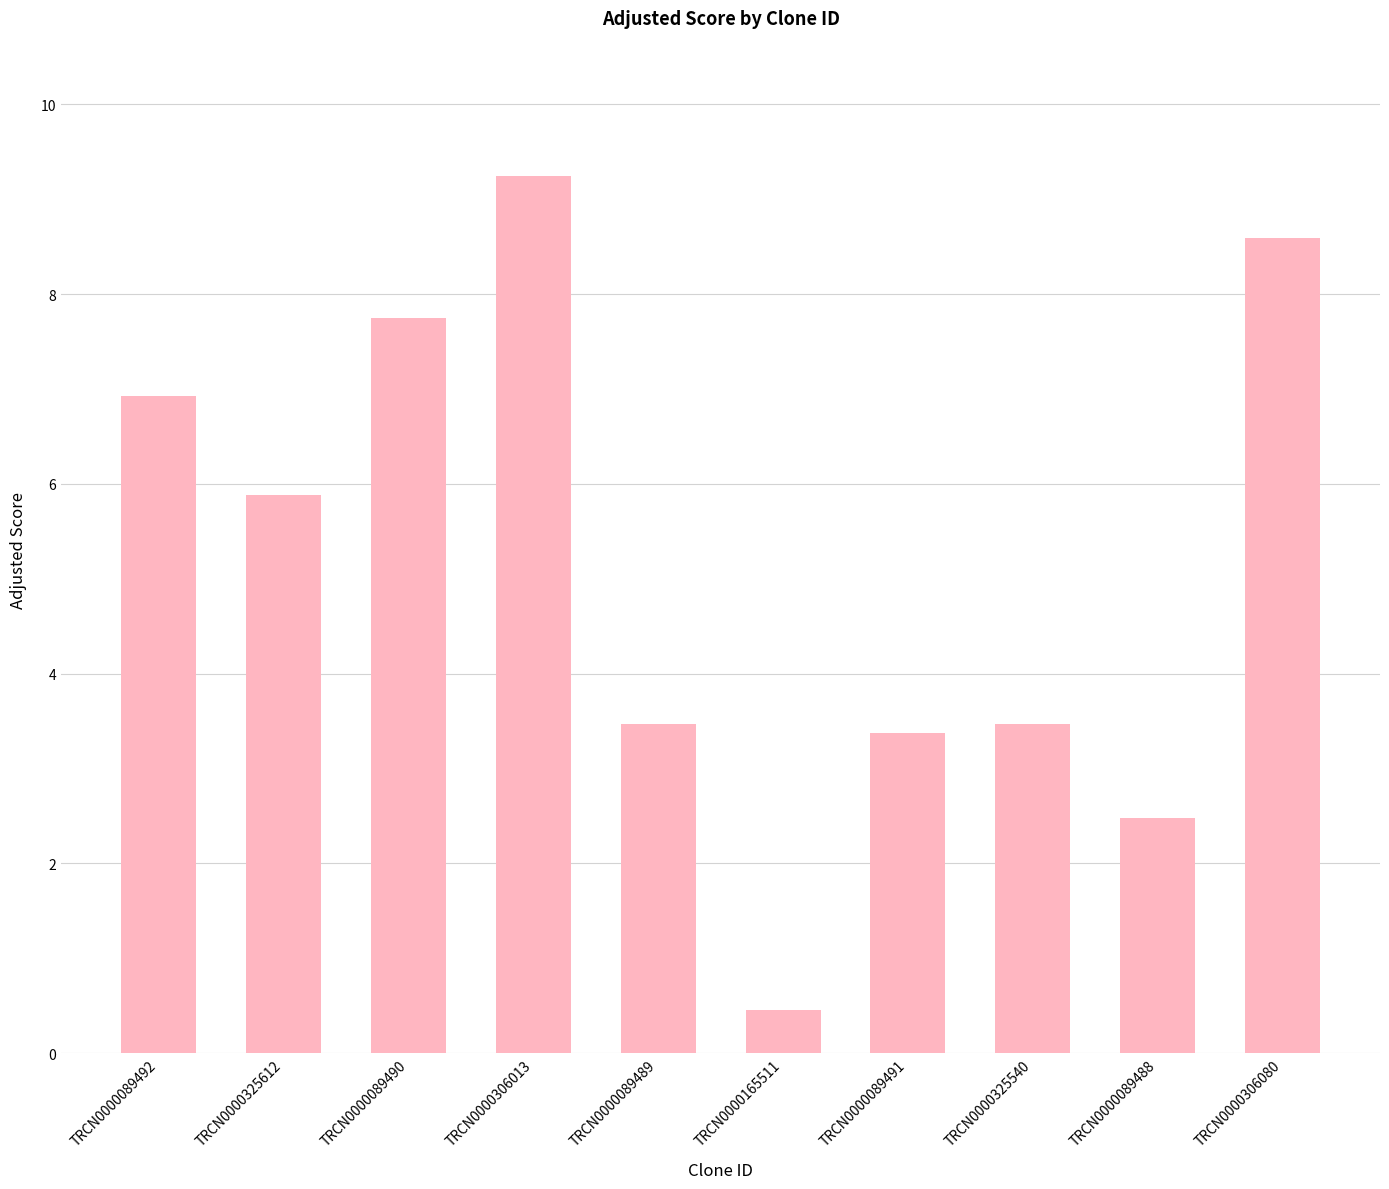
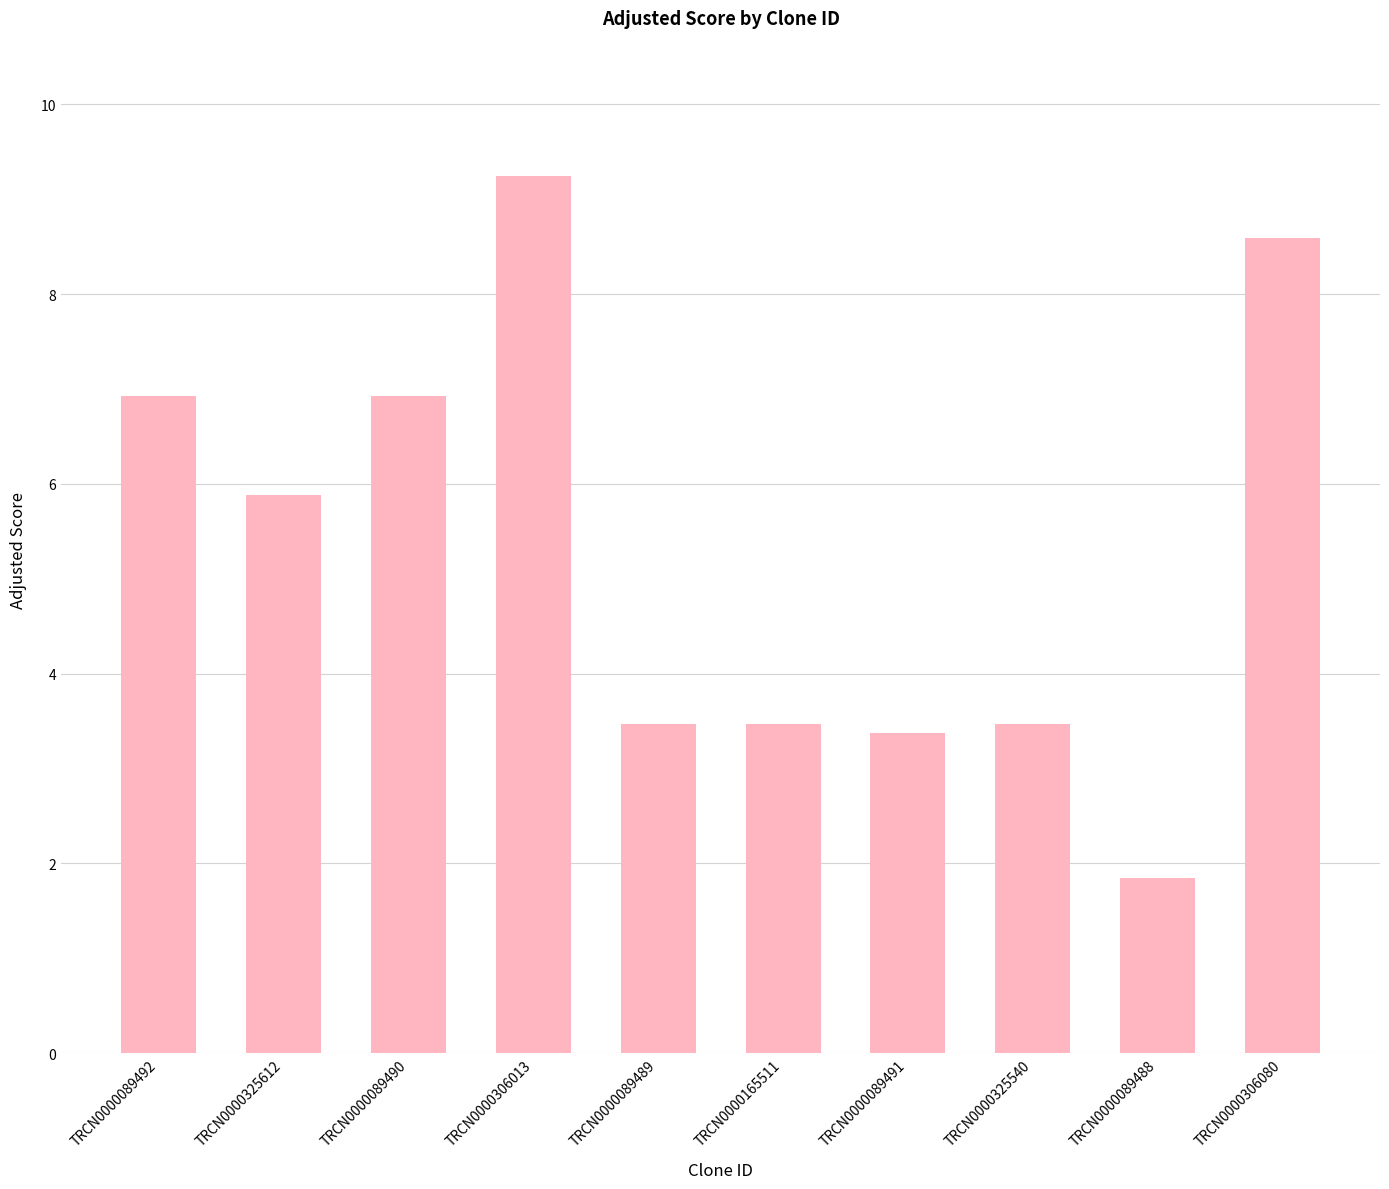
  {
    "TRCN0000089492": 6.9,
    "TRCN0000325612": 5.9,
-   "TRCN0000089490": 7.8,
+   "TRCN0000089490": 6.9,
    "TRCN0000306013": 9.2,
    "TRCN0000089489": 3.5,
-   "TRCN0000165511": 0.5,
+   "TRCN0000165511": 3.5,
    "TRCN0000089491": 3.4,
    "TRCN0000325540": 3.5,
-   "TRCN0000089488": 2.5,
+   "TRCN0000089488": 1.8,
    "TRCN0000306080": 8.6
  }
